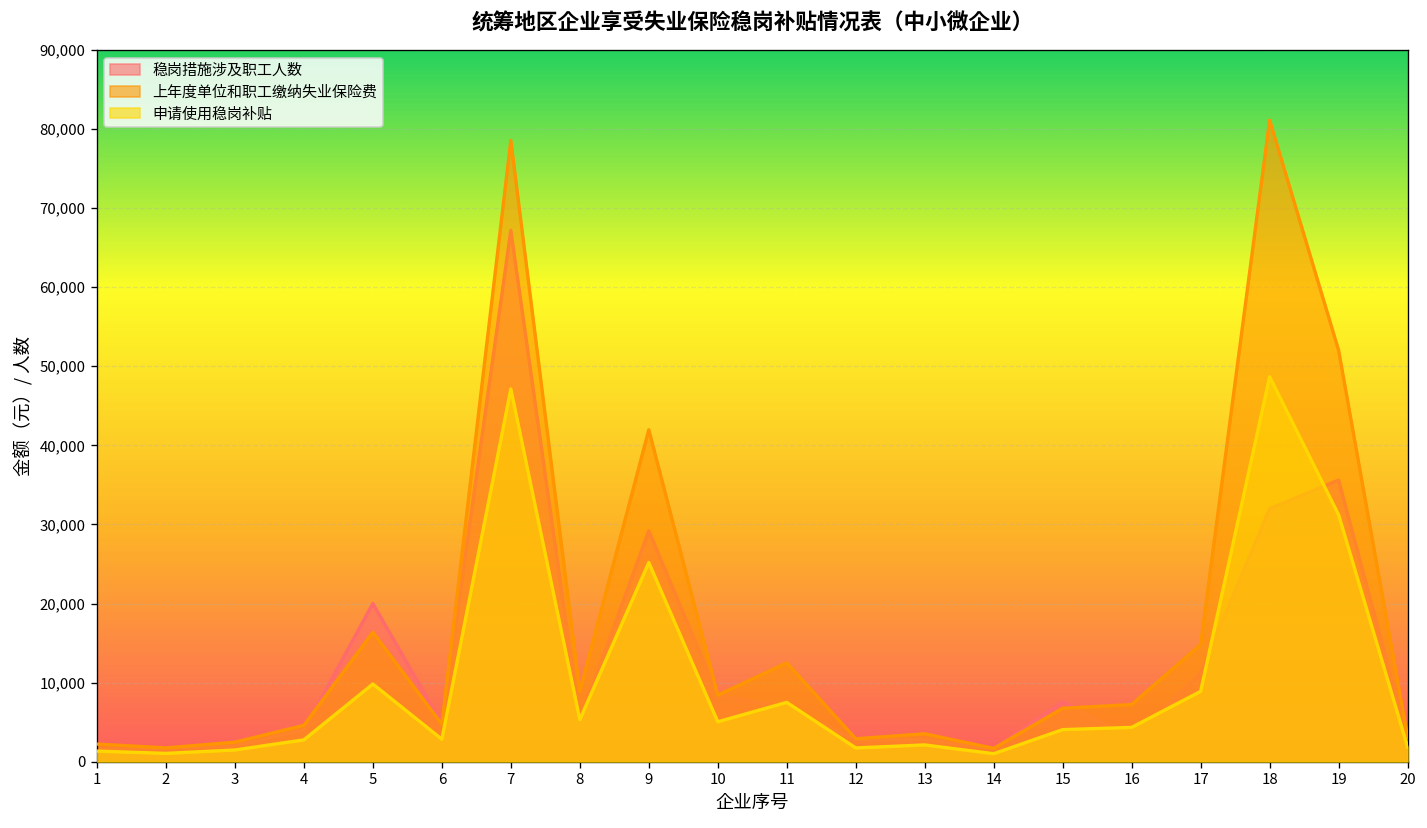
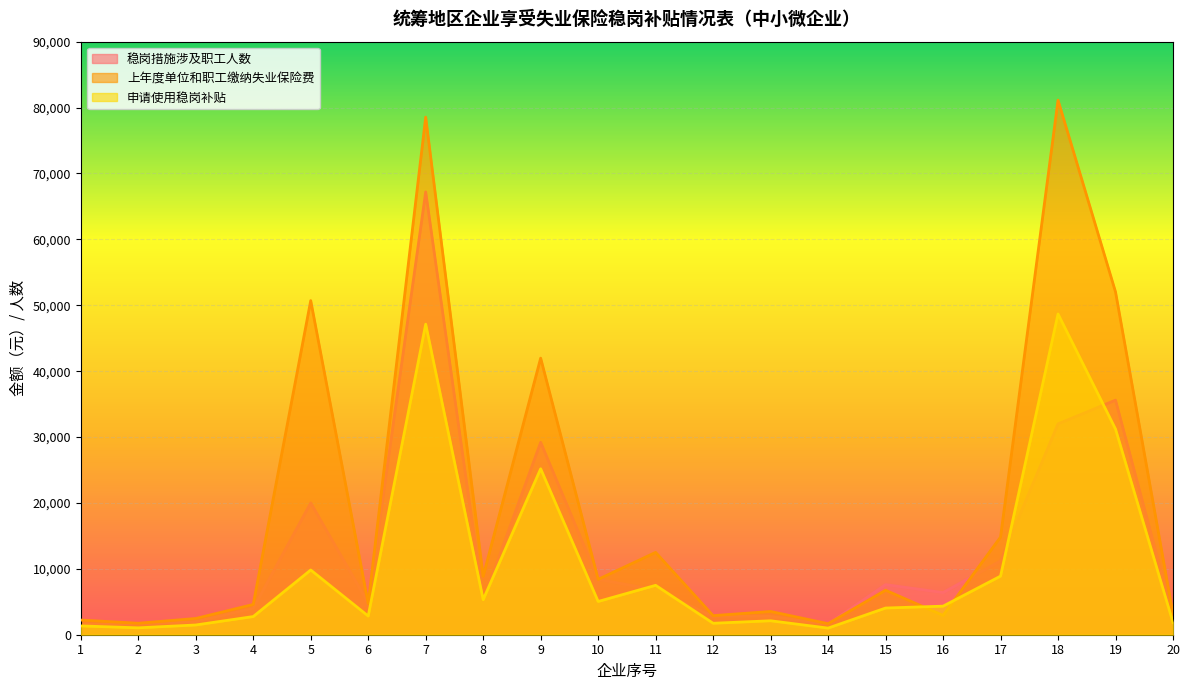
  {
    "稳岗措施涉及职工人数": {
      "3": "2,000",
      "4": "4,000",
      "5": "20,000",
      "7": "67,000",
      "9": "29,000",
      "11": "7,000",
      "13": "3,000",
      "15": "8,000",
-     "16": "3,000",
+     "16": "6,000",
      "17": "11,000",
      "18": "32,000",
      "19": "36,000"
    },
    "上年度单位和职工缴纳失业保险费": {
      "1": "2,000",
      "3": "2,000",
      "4": "5,000",
-     "5": "16,000",
+     "5": "51,000",
      "7": "79,000",
      "8": "9,000",
      "9": "42,000",
      "11": "12,000",
      "13": "4,000",
      "15": "7,000",
-     "16": "7,000",
+     "16": "3,000",
      "17": "15,000",
      "18": "81,000",
      "19": "52,000"
    },
    "申请使用稳岗补贴": {
      "2": "1,000",
      "3": "1,000",
      "4": "3,000",
      "5": "10,000",
      "6": "3,000",
      "7": "47,000",
      "9": "25,000",
      "10": "5,000",
      "11": "7,000",
      "12": "2,000",
      "13": "2,000",
      "14": "1,000",
      "15": "4,000",
      "16": "4,000",
      "17": "9,000",
      "18": "49,000",
      "19": "31,000",
      "20": "2,000"
    }
  }
